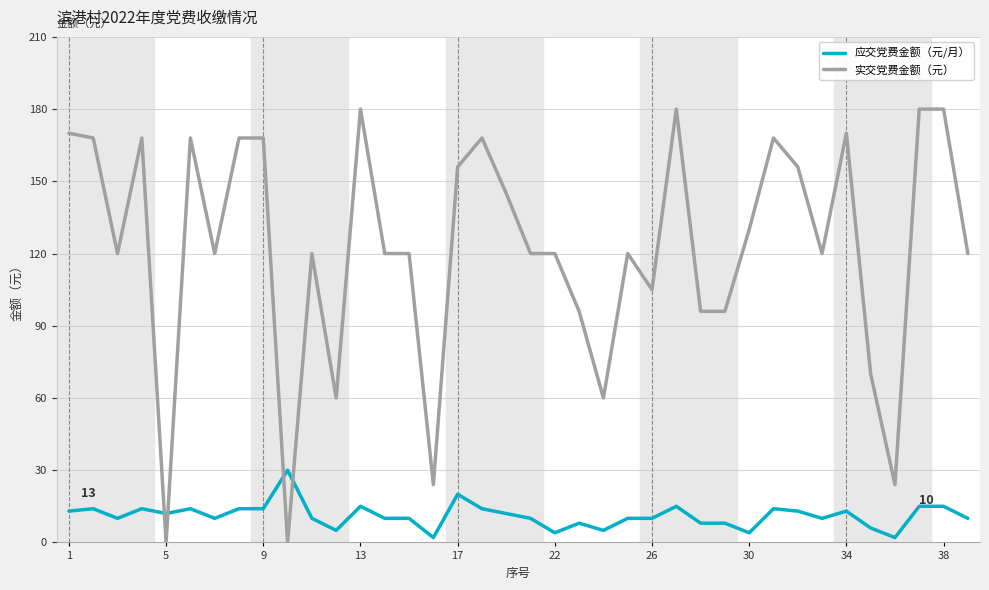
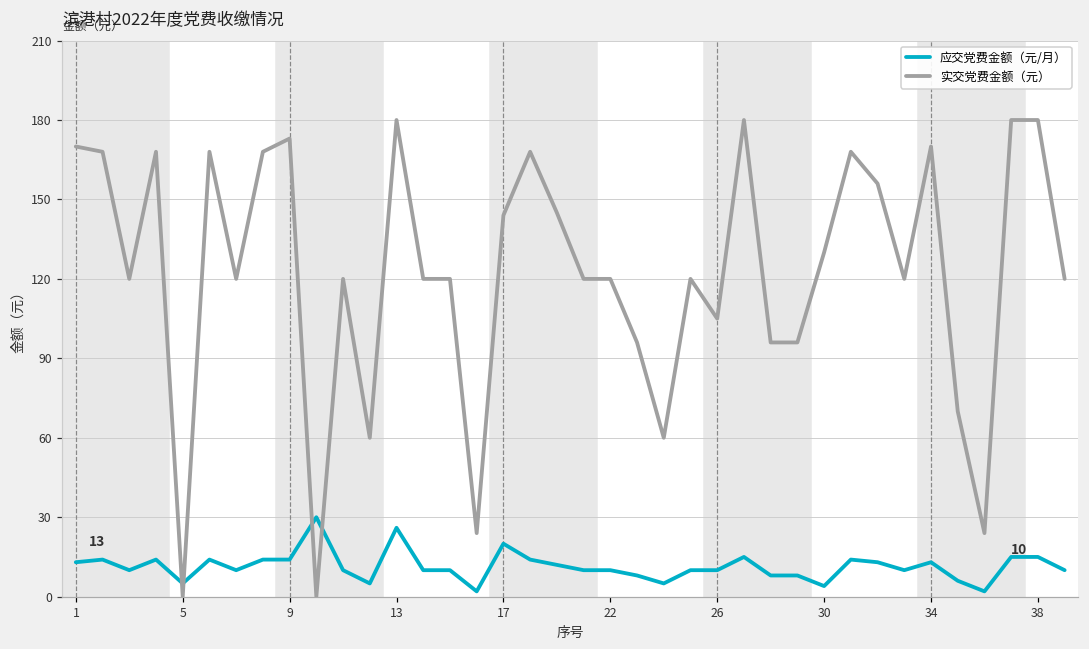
  {
    "应交党费金额（元/月）": {
-     "5": 12,
+     "5": 5,
      "9": 14,
-     "13": 15,
+     "13": 26,
      "17": 20,
-     "22": 4,
+     "22": 10,
      "26": 10,
      "30": 4,
      "34": 13,
      "38": 15
    },
    "实交党费金额（元）": {
      "1": 170,
      "5": 0,
-     "9": 168,
+     "9": 173,
      "13": 180,
-     "17": 156,
+     "17": 144,
      "22": 120,
      "26": 105,
      "30": 130,
      "34": 170,
      "38": 180
    }
  }
